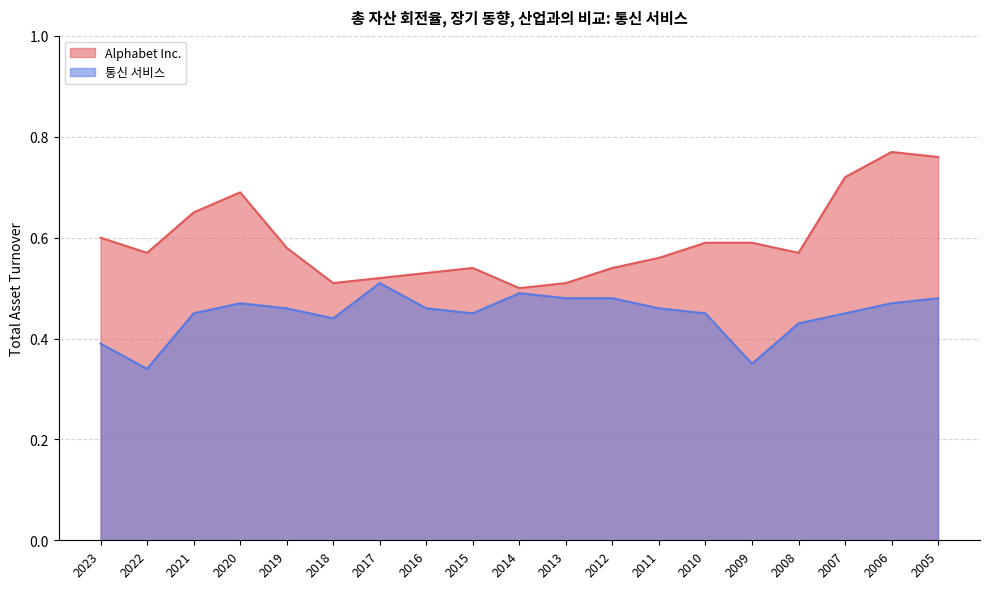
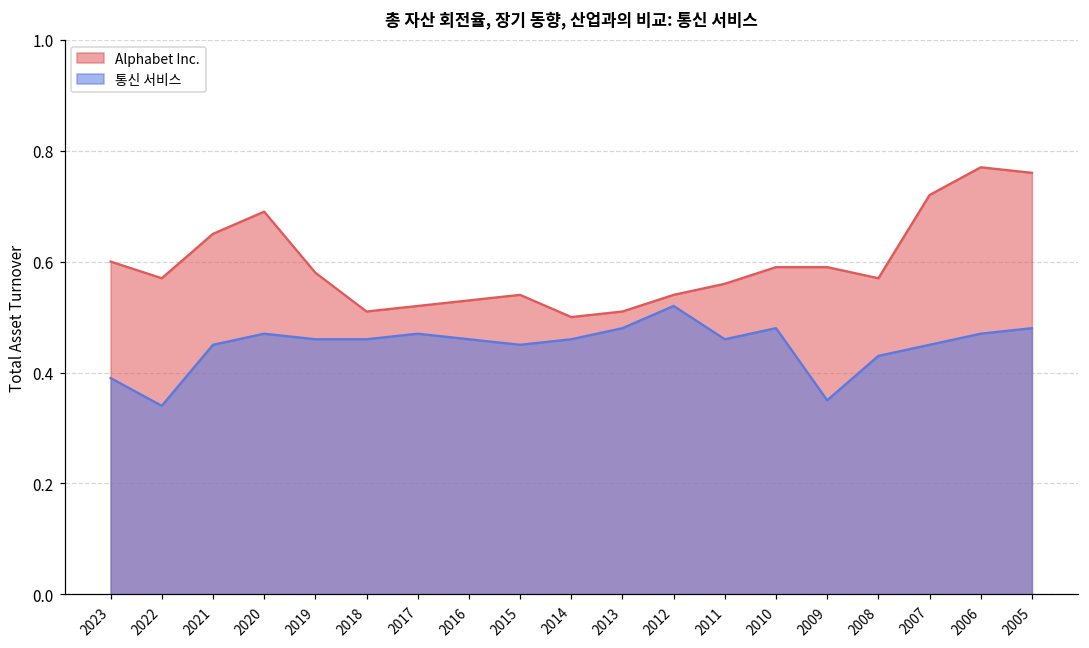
  {
    "Alphabet Inc.": {
      "2023": 0.60,
      "2022": 0.57,
      "2021": 0.65,
      "2020": 0.69,
      "2019": 0.58,
      "2018": 0.51,
      "2017": 0.52,
      "2016": 0.53,
      "2015": 0.54,
      "2014": 0.50,
      "2013": 0.51,
      "2012": 0.54,
      "2011": 0.56,
      "2010": 0.59,
      "2009": 0.59,
      "2008": 0.57,
      "2007": 0.72,
      "2006": 0.77,
      "2005": 0.76
    },
    "통신 서비스": {
      "2023": 0.39,
      "2022": 0.34,
      "2021": 0.45,
      "2020": 0.47,
      "2019": 0.46,
-     "2018": 0.44,
-     "2017": 0.51,
+     "2018": 0.46,
+     "2017": 0.47,
      "2016": 0.46,
      "2015": 0.45,
-     "2014": 0.49,
+     "2014": 0.46,
      "2013": 0.48,
-     "2012": 0.48,
+     "2012": 0.52,
      "2011": 0.46,
-     "2010": 0.45,
+     "2010": 0.48,
      "2009": 0.35,
      "2008": 0.43,
      "2007": 0.45,
      "2006": 0.47,
      "2005": 0.48
    }
  }
